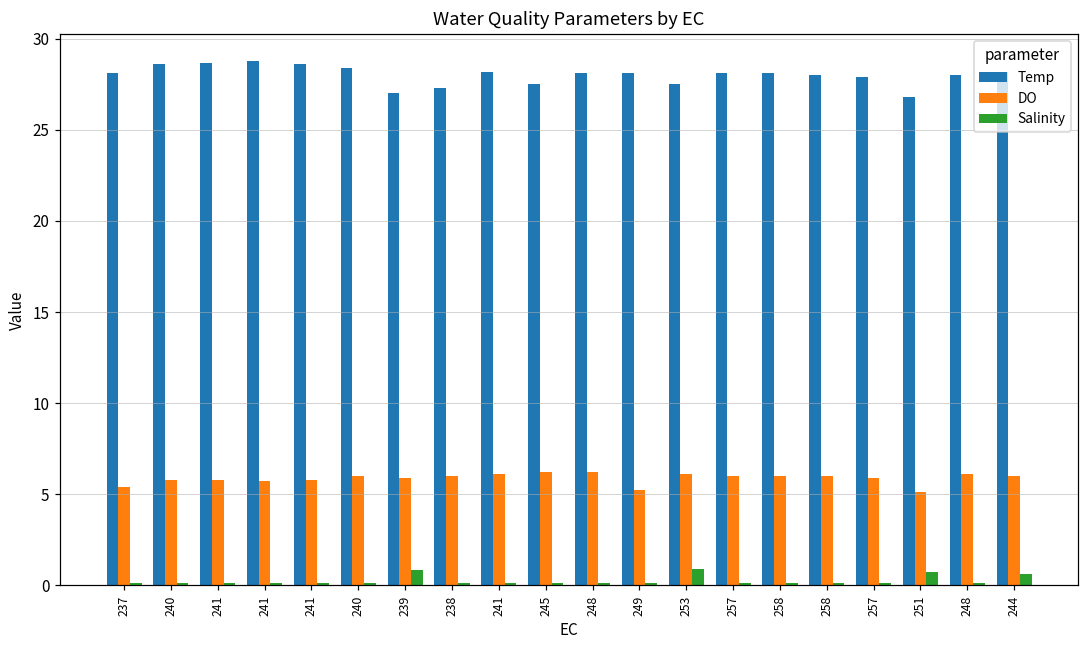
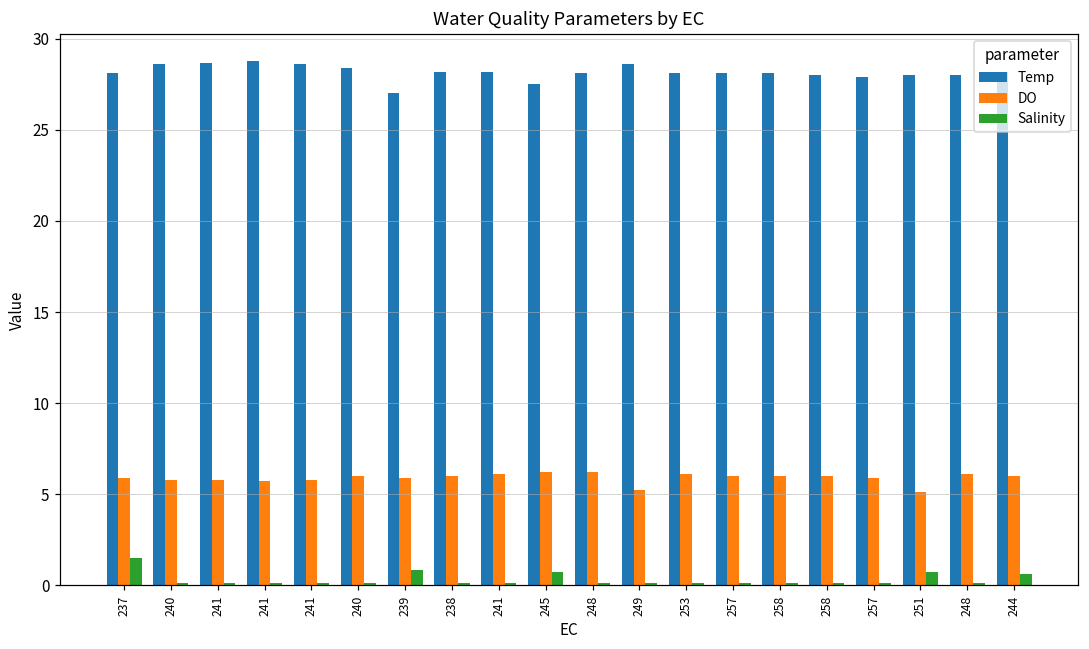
  {
    "Temp": {
      "237": 28.1,
      "239": 27.0,
-     "238": 27.3,
+     "238": 28.2,
      "245": 27.5,
-     "249": 28.1,
-     "253": 27.5,
-     "251": 26.8
+     "249": 28.6,
+     "253": 28.1,
+     "251": 28.0
    },
    "DO": {
-     "237": 5.4,
+     "237": 5.9,
      "239": 5.9,
      "238": 6.0,
      "245": 6.2,
      "249": 5.2,
      "253": 6.1,
      "251": 5.1,
      "244": 6.0
    },
    "Salinity": {
-     "237": 0.1,
+     "237": 1.5,
      "239": 0.8,
-     "245": 0.1,
-     "253": 0.9,
+     "245": 0.8,
+     "253": 0.1,
      "251": 0.7,
      "244": 0.6
    }
  }
